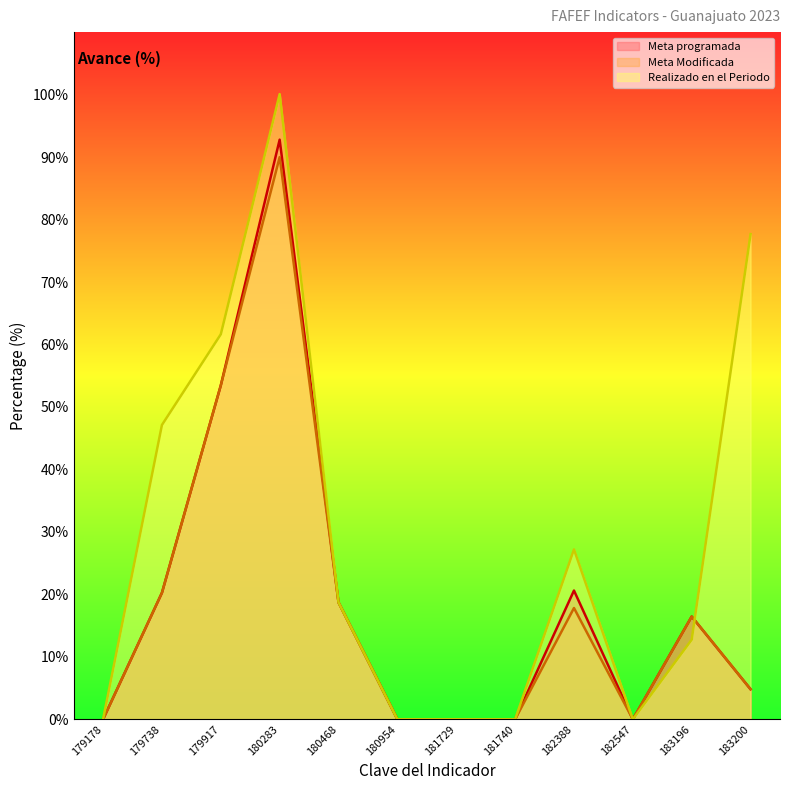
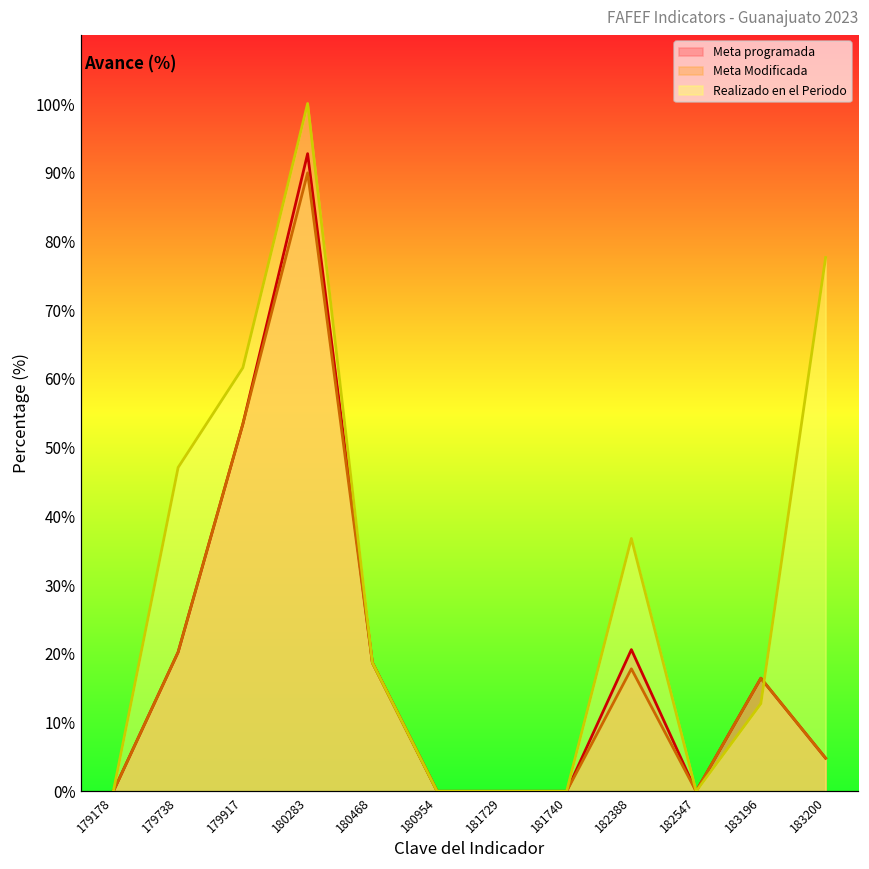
  {
    "Realizado en el Periodo": {
      "179738": "47%",
      "179917": "62%",
      "180283": "100%",
-     "182388": "27%",
+     "182388": "37%",
      "183196": "13%",
      "183200": "78%"
    }
  }
